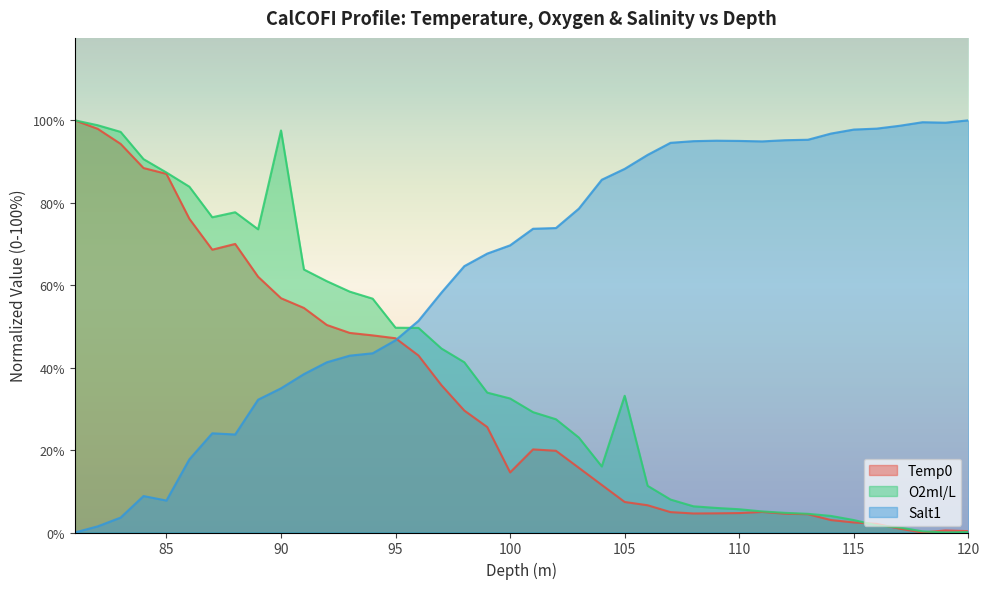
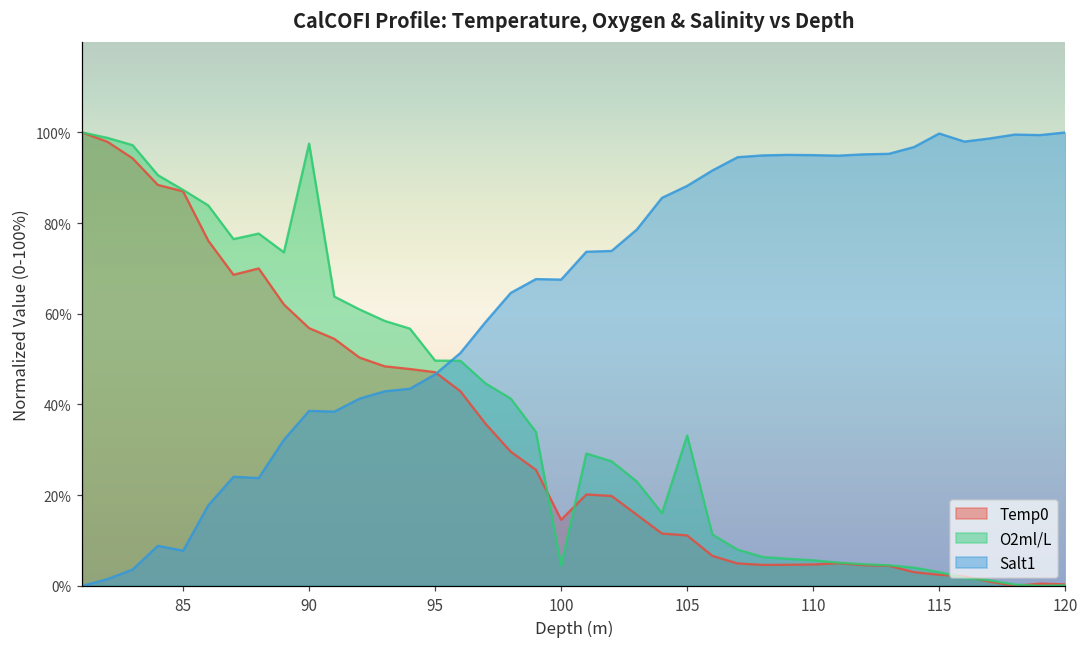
  {
    "Temp0": {
      "90": "57%",
      "100": "15%",
-     "105": "7%",
+     "105": "11%",
      "110": "5%"
    },
    "O2ml/L": {
      "90": "98%",
      "95": "50%",
-     "100": "33%",
+     "100": "4%",
      "105": "33%",
      "110": "6%"
    },
    "Salt1": {
      "85": "8%",
-     "90": "35%",
-     "100": "70%",
+     "90": "39%",
+     "100": "68%",
      "105": "88%",
      "110": "95%",
-     "115": "98%",
+     "115": "100%",
      "120": "100%"
    }
  }
